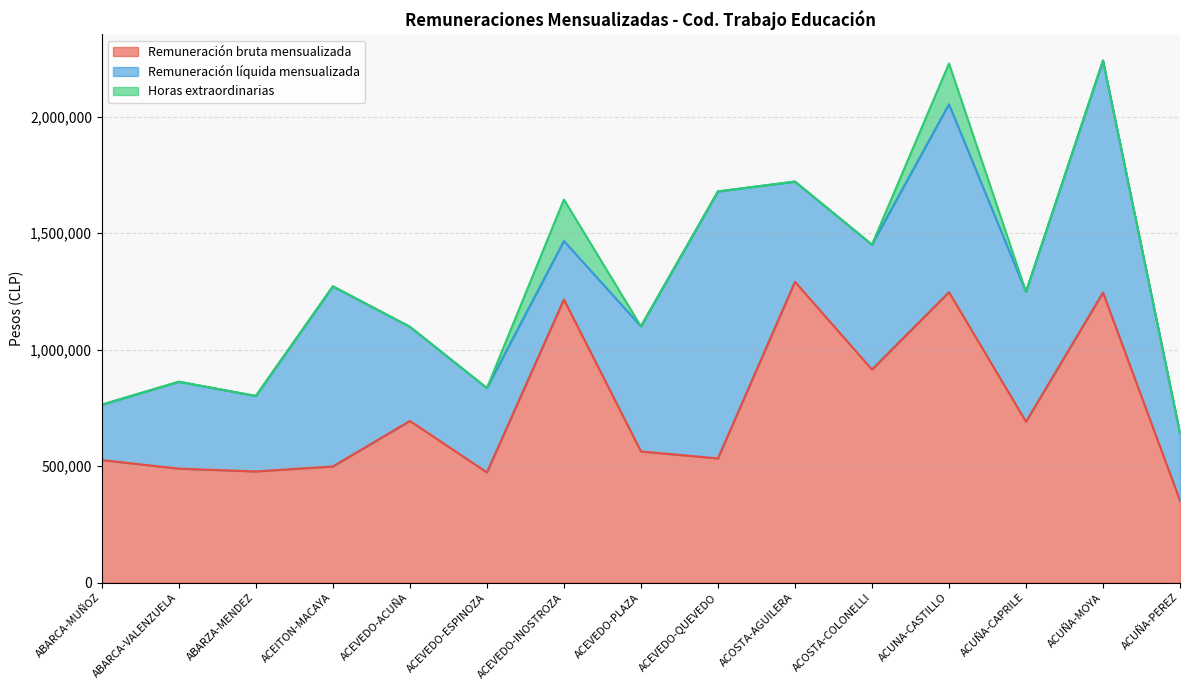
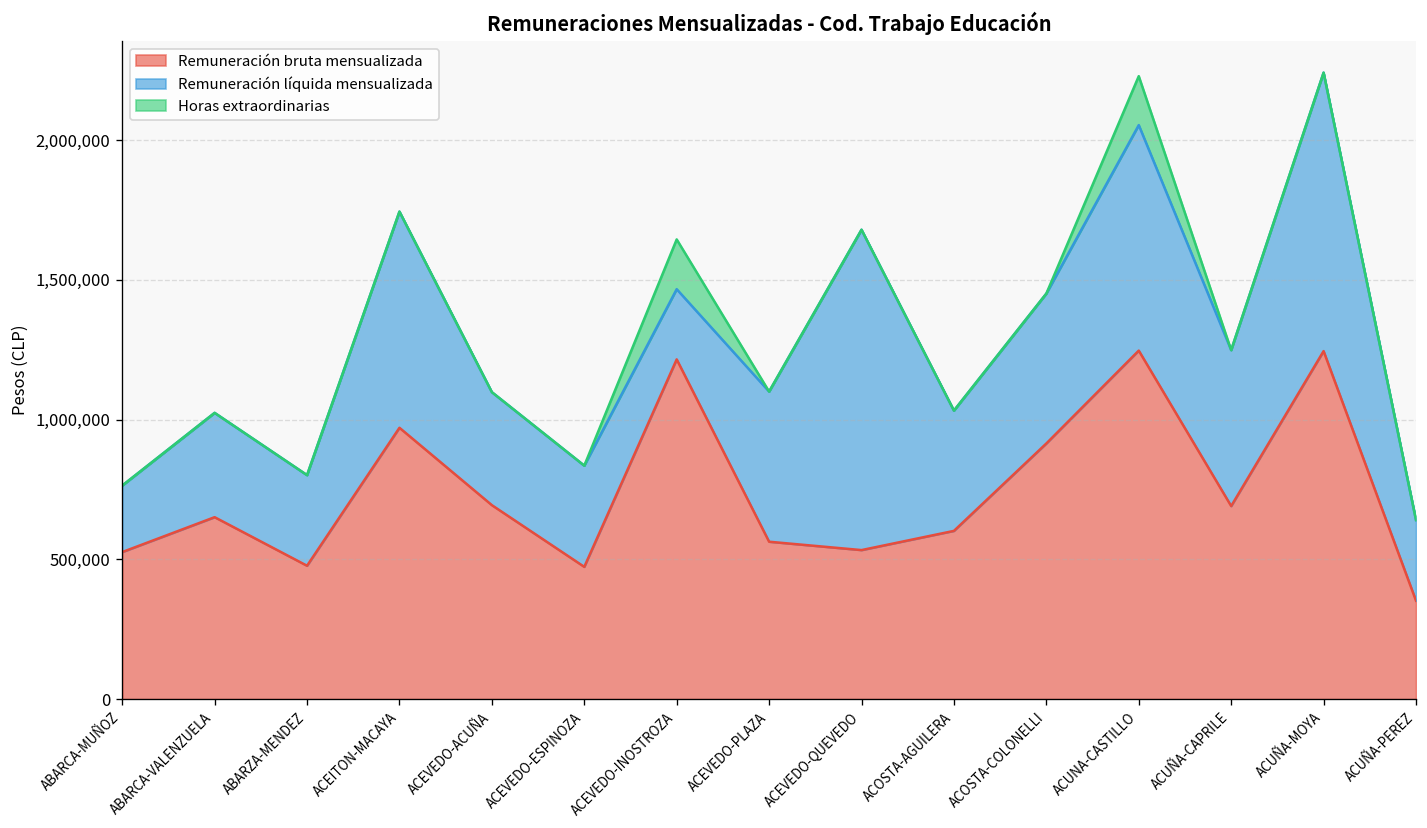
  {
    "Remuneración bruta mensualizada": {
      "ABARCA-MUÑOZ": "530,000",
-     "ABARCA-VALENZUELA": "490,000",
+     "ABARCA-VALENZUELA": "650,000",
      "ABARZA-MENDEZ": "480,000",
-     "ACEITON-MACAYA": "500,000",
+     "ACEITON-MACAYA": "970,000",
      "ACEVEDO-ACUÑA": "690,000",
      "ACEVEDO-ESPINOZA": "470,000",
      "ACEVEDO-INOSTROZA": "1,220,000",
      "ACEVEDO-PLAZA": "560,000",
      "ACEVEDO-QUEVEDO": "530,000",
-     "ACOSTA-AGUILERA": "1,290,000",
+     "ACOSTA-AGUILERA": "600,000",
      "ACOSTA-COLONELLI": "910,000",
      "ACUNA-CASTILLO": "1,250,000",
      "ACUÑA-CAPRILE": "690,000",
      "ACUÑA-MOYA": "1,240,000",
      "ACUÑA-PEREZ": "350,000"
    },
    "Remuneración líquida mensualizada": {
      "ACEVEDO-INOSTROZA": "250,000",
      "ACUNA-CASTILLO": "810,000"
    },
    "Horas extraordinarias": {
      "ACEVEDO-INOSTROZA": "180,000",
      "ACUNA-CASTILLO": "180,000"
    }
  }
